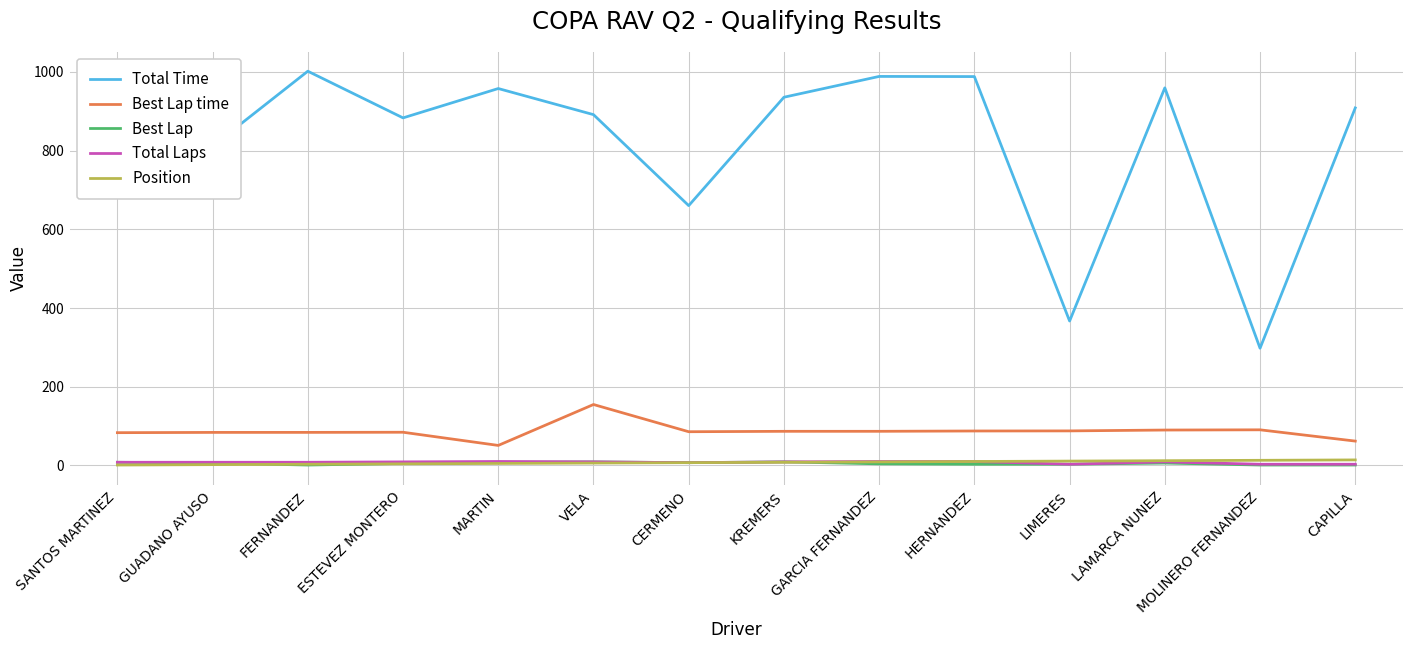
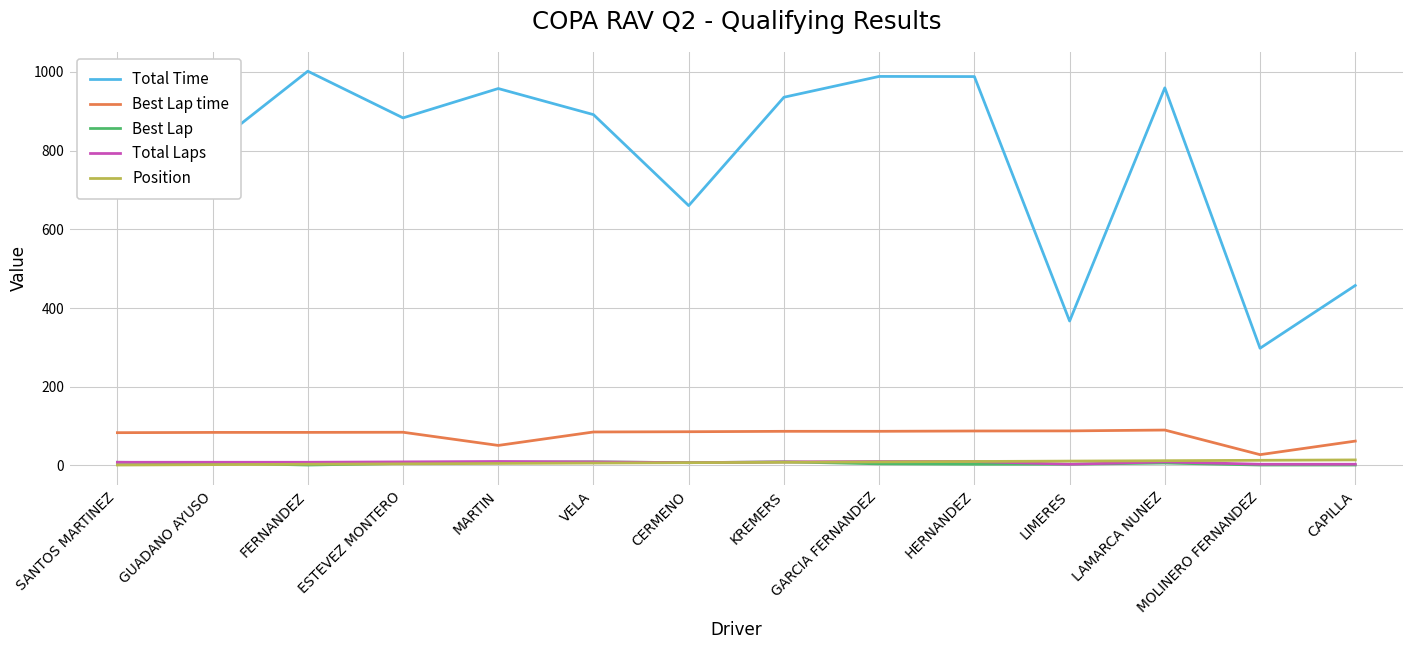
  {
    "Total Time": {
      "FERNANDEZ": 1000,
      "ESTEVEZ MONTERO": 880,
      "MARTIN": 960,
      "VELA": 890,
      "CERMENO": 660,
      "KREMERS": 940,
      "GARCIA FERNANDEZ": 990,
      "HERNANDEZ": 990,
      "LIMERES": 370,
      "LAMARCA NUNEZ": 960,
      "MOLINERO FERNANDEZ": 300,
-     "CAPILLA": 910
+     "CAPILLA": 460
    },
    "Best Lap time": {
      "SANTOS MARTINEZ": 80,
      "GUADANO AYUSO": 80,
      "FERNANDEZ": 80,
      "ESTEVEZ MONTERO": 80,
      "MARTIN": 50,
-     "VELA": 150,
+     "VELA": 80,
      "CERMENO": 90,
      "KREMERS": 90,
      "GARCIA FERNANDEZ": 90,
      "HERNANDEZ": 90,
      "LIMERES": 90,
      "LAMARCA NUNEZ": 90,
-     "MOLINERO FERNANDEZ": 90,
+     "MOLINERO FERNANDEZ": 30,
      "CAPILLA": 60
    },
    "Position": {
      "LIMERES": 10,
      "MOLINERO FERNANDEZ": 10,
      "CAPILLA": 10
    }
  }
